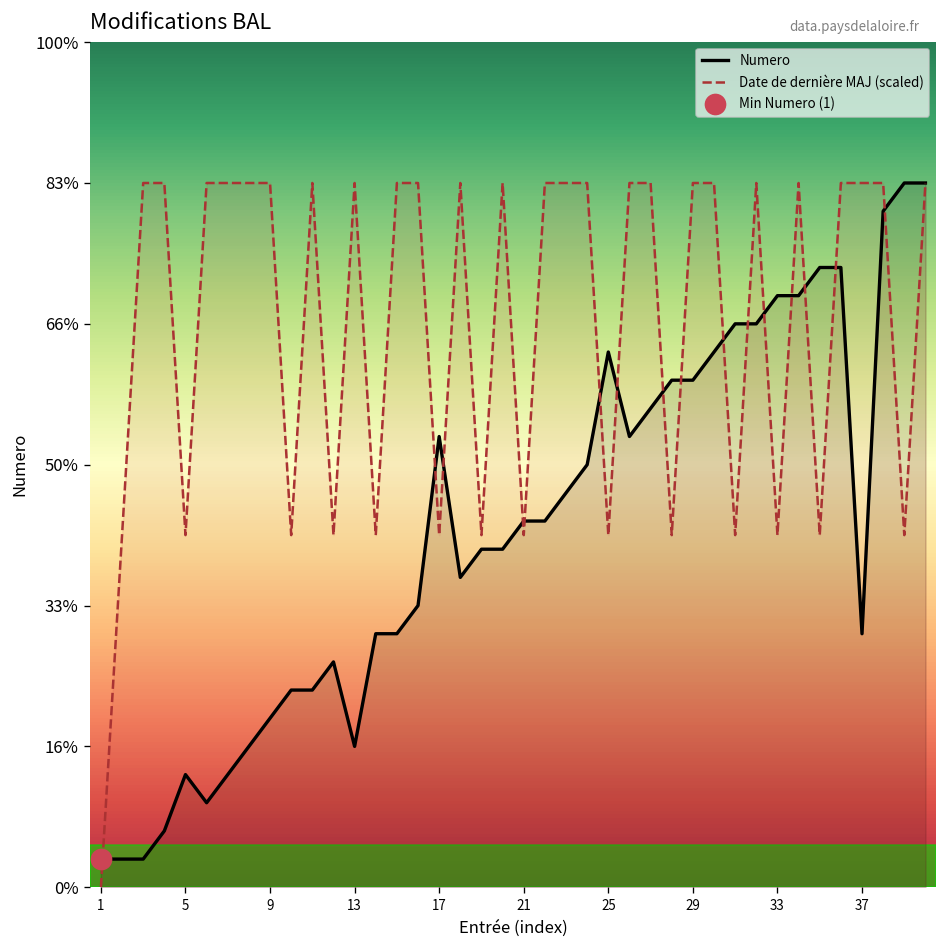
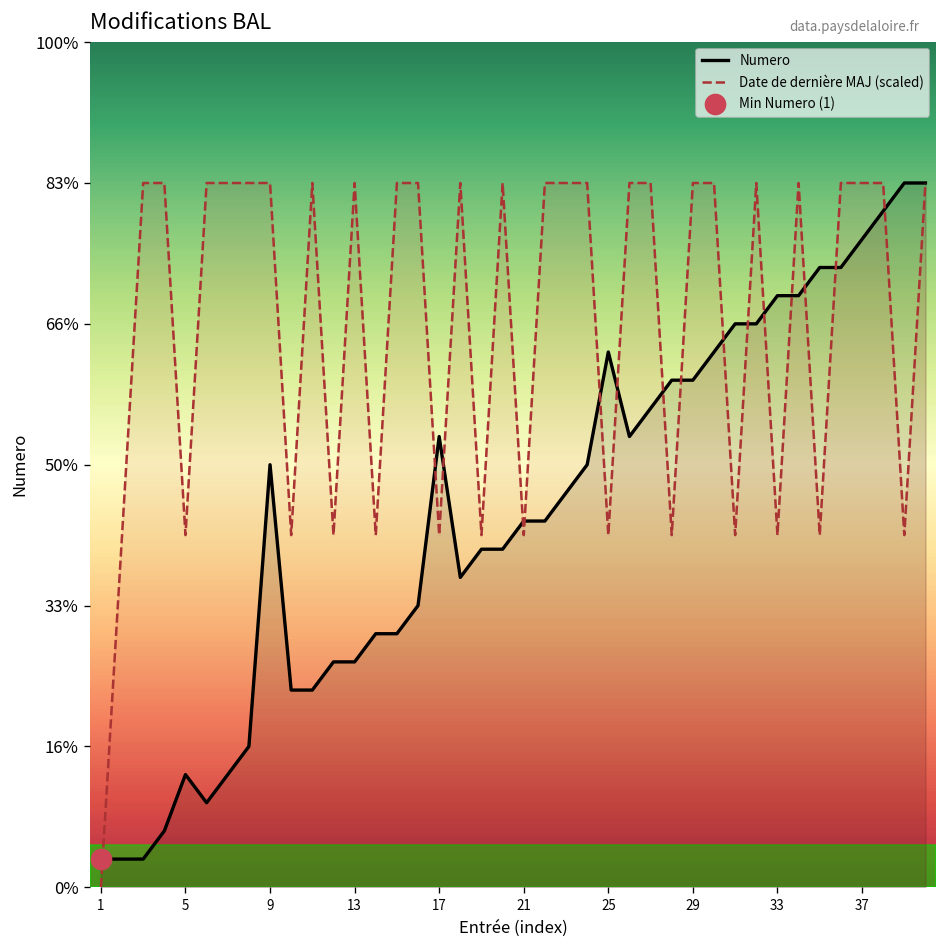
  {
    "Numero": {
      "5": "13%",
-     "9": "20%",
-     "13": "17%",
+     "9": "50%",
+     "13": "27%",
      "17": "53%",
      "21": "43%",
      "25": "63%",
      "29": "60%",
      "33": "70%",
-     "37": "30%"
+     "37": "77%"
    }
  }
